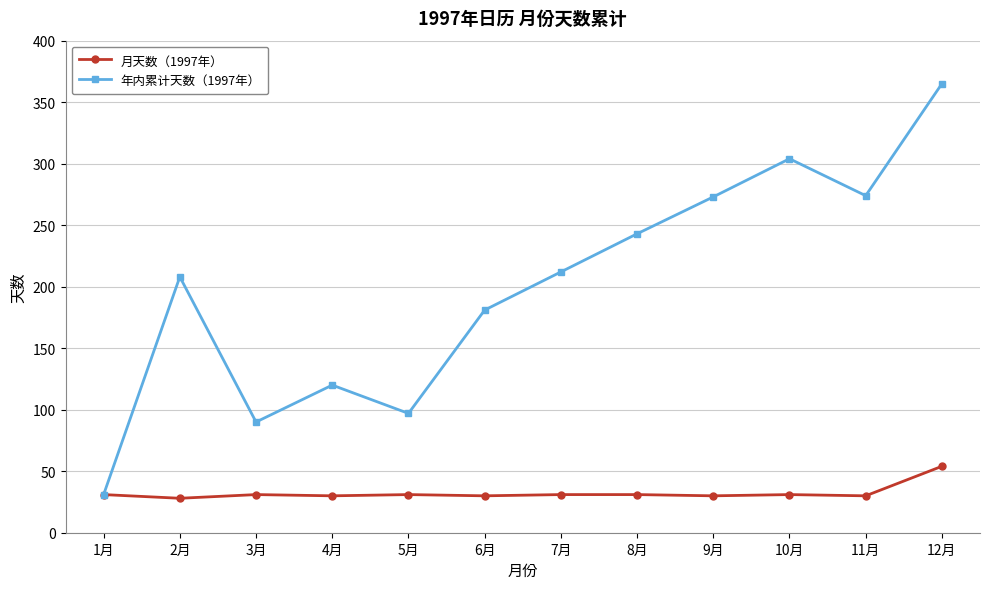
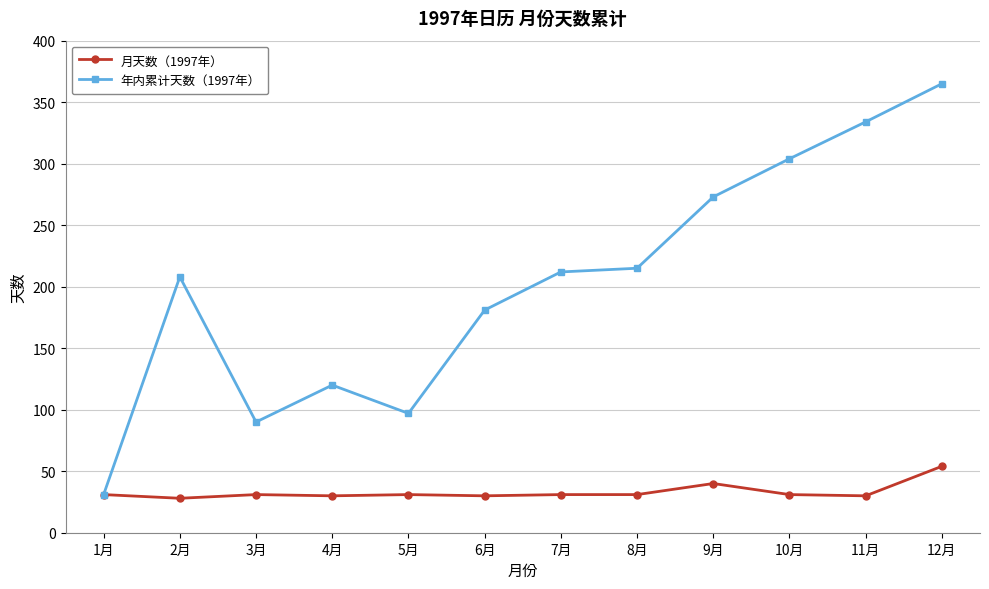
  {
    "月天数（1997年）": {
      "2月": 28,
      "3月": 31,
      "4月": 30,
      "5月": 31,
      "6月": 30,
      "7月": 31,
      "8月": 31,
-     "9月": 30,
+     "9月": 40,
      "10月": 31,
      "11月": 30,
      "12月": 54
    },
    "年内累计天数（1997年）": {
      "2月": 208,
      "3月": 90,
      "4月": 120,
      "5月": 97,
      "6月": 181,
      "7月": 212,
-     "8月": 243,
+     "8月": 215,
      "9月": 273,
      "10月": 304,
-     "11月": 274,
+     "11月": 334,
      "12月": 365
    }
  }
